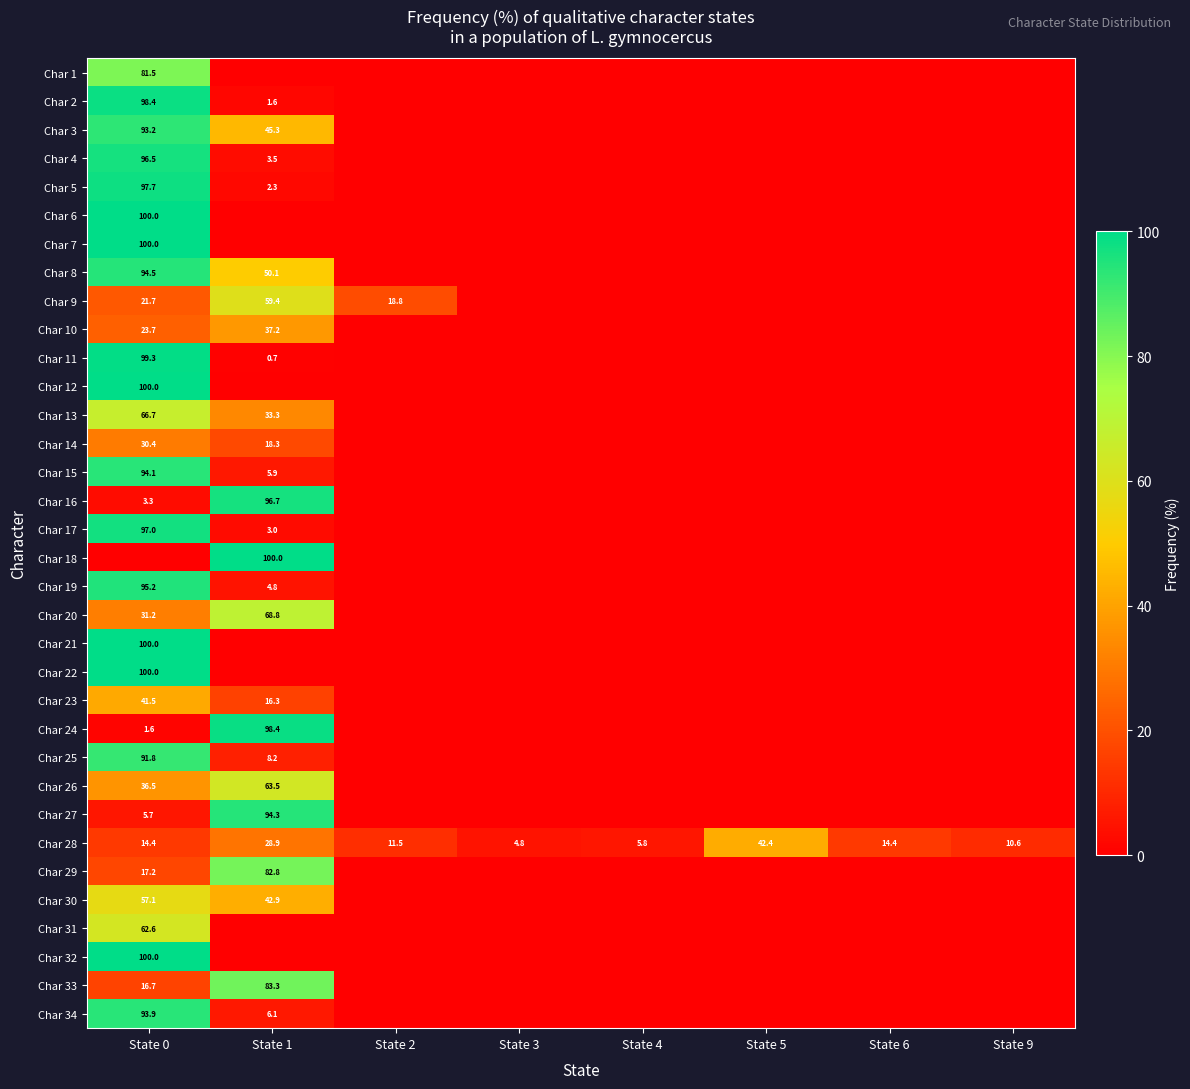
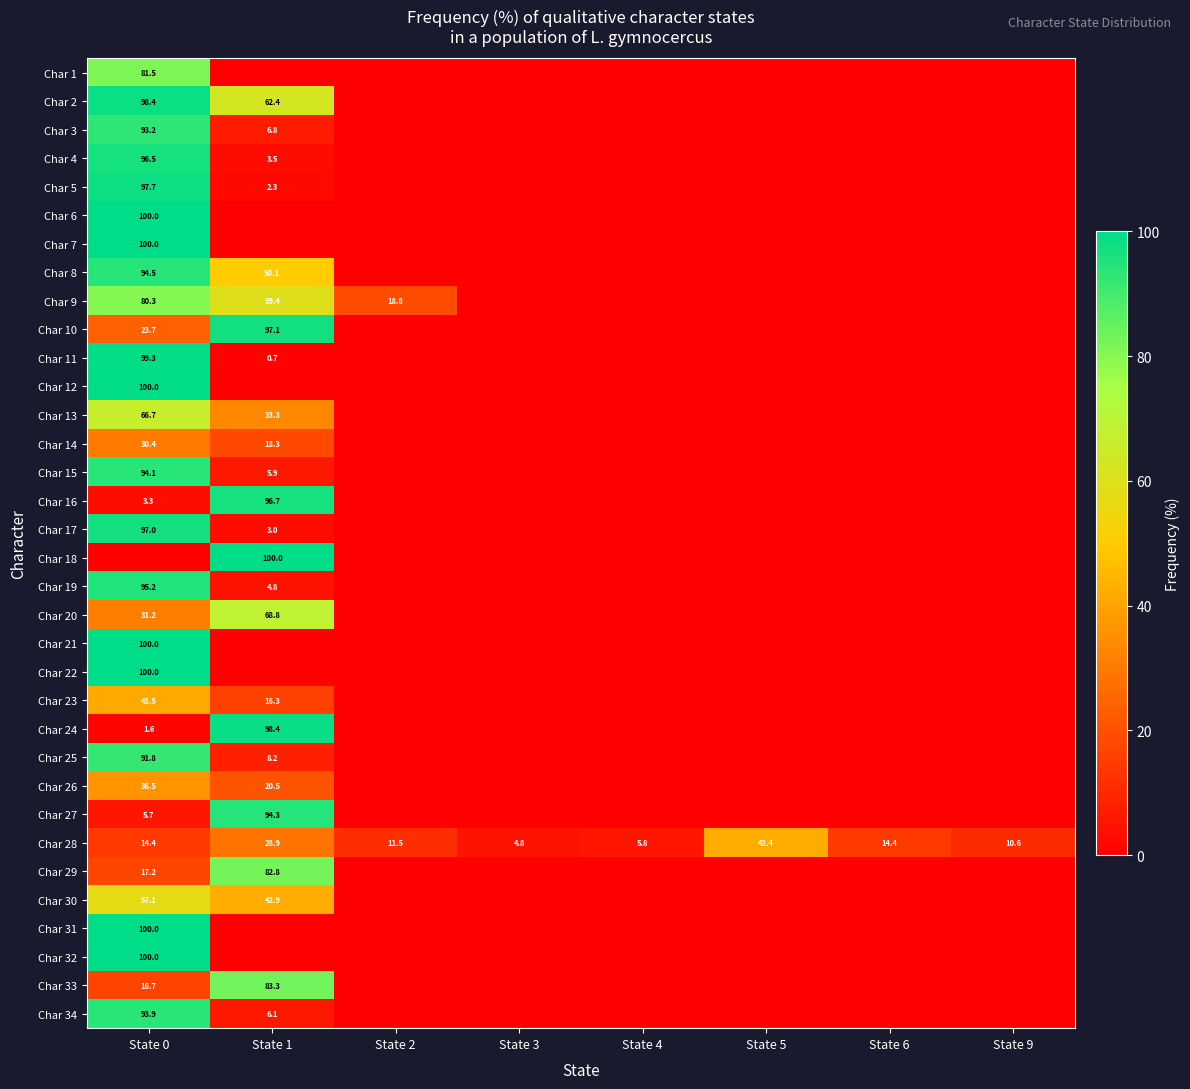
  {
    "Char 1": {
      "State 0": 81.5
    },
    "Char 2": {
      "State 0": 98.4,
-     "State 1": 1.6
+     "State 1": 62.4
    },
    "Char 3": {
      "State 0": 93.2,
-     "State 1": 45.3
+     "State 1": 6.8
    },
    "Char 4": {
      "State 0": 96.5,
      "State 1": 3.5
    },
    "Char 5": {
      "State 0": 97.7,
      "State 1": 2.3
    },
    "Char 6": {
      "State 0": 100.0
    },
    "Char 7": {
      "State 0": 100.0
    },
    "Char 8": {
      "State 0": 94.5,
      "State 1": 50.1
    },
    "Char 9": {
-     "State 0": 21.7,
+     "State 0": 80.3,
      "State 1": 59.4,
      "State 2": 18.8
    },
    "Char 10": {
      "State 0": 23.7,
-     "State 1": 37.2
+     "State 1": 97.1
    },
    "Char 11": {
      "State 0": 99.3,
      "State 1": 0.7
    },
    "Char 12": {
      "State 0": 100.0
    },
    "Char 13": {
      "State 0": 66.7,
      "State 1": 33.3
    },
    "Char 14": {
      "State 0": 30.4,
      "State 1": 18.3
    },
    "Char 15": {
      "State 0": 94.1,
      "State 1": 5.9
    },
    "Char 16": {
      "State 0": 3.3,
      "State 1": 96.7
    },
    "Char 17": {
      "State 0": 97.0,
      "State 1": 3.0
    },
    "Char 18": {
      "State 1": 100.0
    },
    "Char 19": {
      "State 0": 95.2,
      "State 1": 4.8
    },
    "Char 20": {
      "State 0": 31.2,
      "State 1": 68.8
    },
    "Char 21": {
      "State 0": 100.0
    },
    "Char 22": {
      "State 0": 100.0
    },
    "Char 23": {
      "State 0": 41.5,
      "State 1": 16.3
    },
    "Char 24": {
      "State 0": 1.6,
      "State 1": 98.4
    },
    "Char 25": {
      "State 0": 91.8,
      "State 1": 8.2
    },
    "Char 26": {
      "State 0": 36.5,
-     "State 1": 63.5
+     "State 1": 20.5
    },
    "Char 27": {
      "State 0": 5.7,
      "State 1": 94.3
    },
    "Char 28": {
      "State 0": 14.4,
      "State 1": 28.9,
      "State 2": 11.5,
      "State 3": 4.8,
      "State 4": 5.8,
      "State 5": 42.4,
      "State 6": 14.4,
      "State 9": 10.6
    },
    "Char 29": {
      "State 0": 17.2,
      "State 1": 82.8
    },
    "Char 30": {
      "State 0": 57.1,
      "State 1": 42.9
    },
    "Char 31": {
-     "State 0": 62.6
+     "State 0": 100.0
    },
    "Char 32": {
      "State 0": 100.0
    },
    "Char 33": {
      "State 0": 16.7,
      "State 1": 83.3
    },
    "Char 34": {
      "State 0": 93.9,
      "State 1": 6.1
    }
  }
